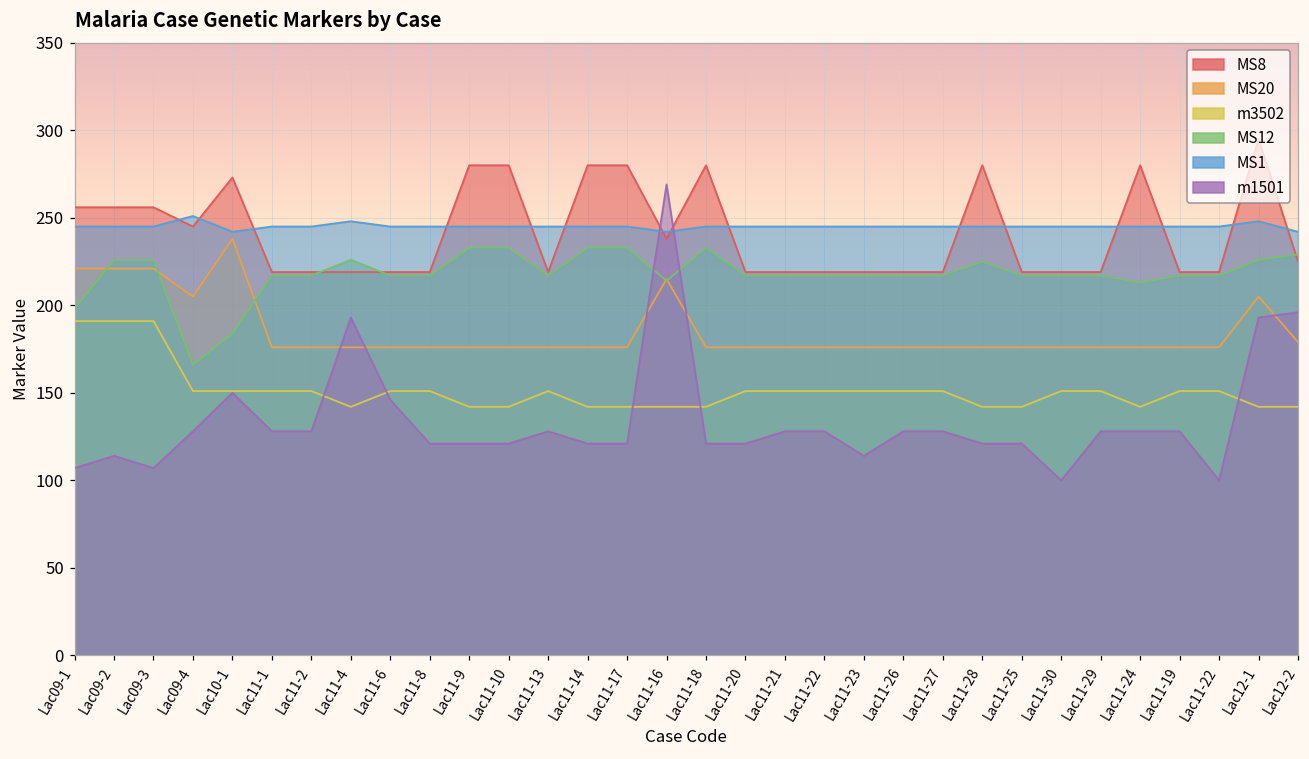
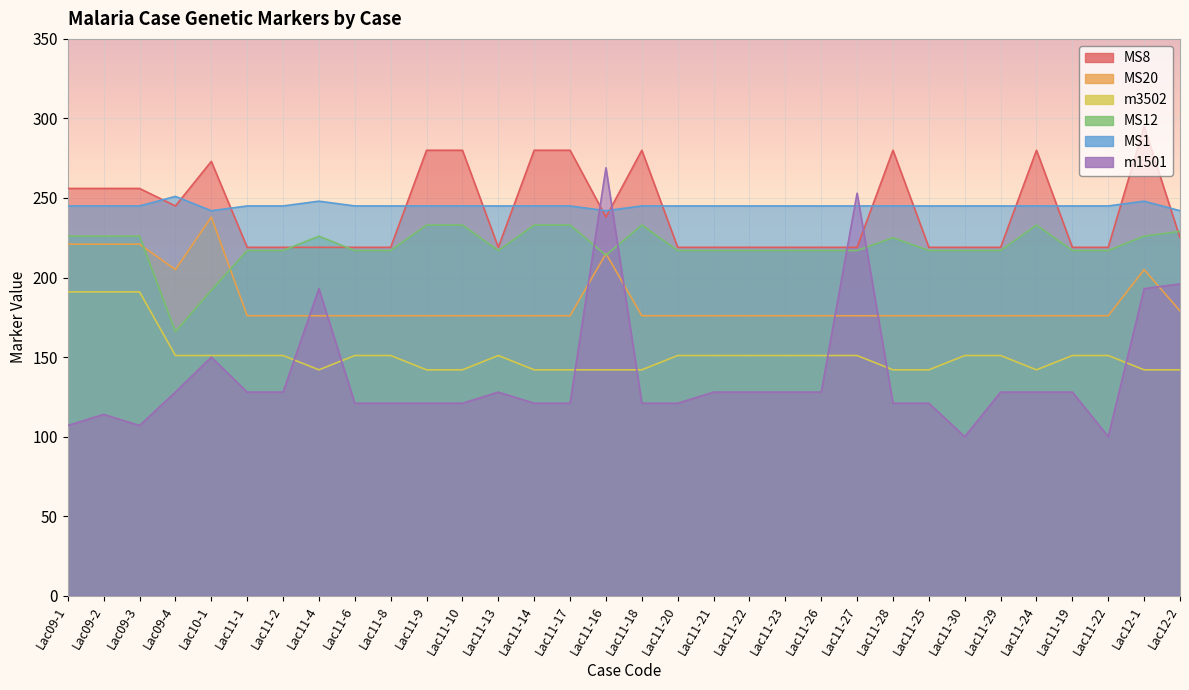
  {
    "MS12": {
-     "Lac09-1": 198,
+     "Lac09-1": 226,
      "Lac09-2": 226,
      "Lac09-3": 226,
      "Lac09-4": 166,
-     "Lac10-1": 184,
+     "Lac10-1": 192,
      "Lac11-1": 217,
      "Lac11-2": 217,
      "Lac11-4": 226,
      "Lac11-6": 217,
      "Lac11-8": 217,
      "Lac11-9": 233,
      "Lac11-10": 233,
      "Lac11-13": 217,
      "Lac11-14": 233,
      "Lac11-17": 233,
      "Lac11-18": 233,
      "Lac11-20": 217,
      "Lac11-21": 217,
      "Lac11-23": 217,
      "Lac11-26": 217,
      "Lac11-27": 217,
      "Lac11-28": 225,
      "Lac11-25": 217,
      "Lac11-30": 217,
      "Lac11-29": 217,
-     "Lac11-24": 213,
+     "Lac11-24": 233,
      "Lac11-19": 217,
      "Lac12-1": 226,
      "Lac12-2": 229
    },
    "MS1": {
      "Lac09-1": 245,
      "Lac09-2": 245,
      "Lac09-3": 245,
      "Lac09-4": 251,
      "Lac10-1": 242,
      "Lac11-1": 245,
      "Lac11-2": 245,
      "Lac11-4": 248,
      "Lac11-6": 245,
      "Lac11-8": 245,
      "Lac11-9": 245,
      "Lac11-10": 245,
      "Lac11-13": 245,
      "Lac11-14": 245,
      "Lac11-17": 245,
      "Lac11-16": 242,
      "Lac11-18": 245,
      "Lac11-20": 245,
      "Lac11-21": 245,
      "Lac11-23": 245,
      "Lac11-26": 245,
      "Lac11-27": 245,
      "Lac11-28": 245,
      "Lac11-25": 245,
      "Lac11-30": 245,
      "Lac11-29": 245,
      "Lac11-24": 245,
      "Lac11-19": 245,
      "Lac12-1": 248,
      "Lac12-2": 242
    },
    "m1501": {
      "Lac09-1": 107,
      "Lac09-2": 114,
      "Lac09-3": 107,
      "Lac09-4": 128,
      "Lac11-1": 128,
      "Lac11-2": 128,
      "Lac11-4": 193,
-     "Lac11-6": 146,
+     "Lac11-6": 121,
      "Lac11-8": 121,
      "Lac11-9": 121,
      "Lac11-10": 121,
      "Lac11-13": 128,
      "Lac11-14": 121,
      "Lac11-17": 121,
      "Lac11-16": 269,
      "Lac11-18": 121,
      "Lac11-20": 121,
      "Lac11-21": 128,
-     "Lac11-23": 114,
+     "Lac11-23": 128,
      "Lac11-26": 128,
-     "Lac11-27": 128,
+     "Lac11-27": 253,
      "Lac11-28": 121,
      "Lac11-25": 121,
      "Lac11-30": 100,
      "Lac11-29": 128,
      "Lac11-24": 128,
      "Lac11-19": 128,
      "Lac12-1": 193,
      "Lac12-2": 196
    }
  }
